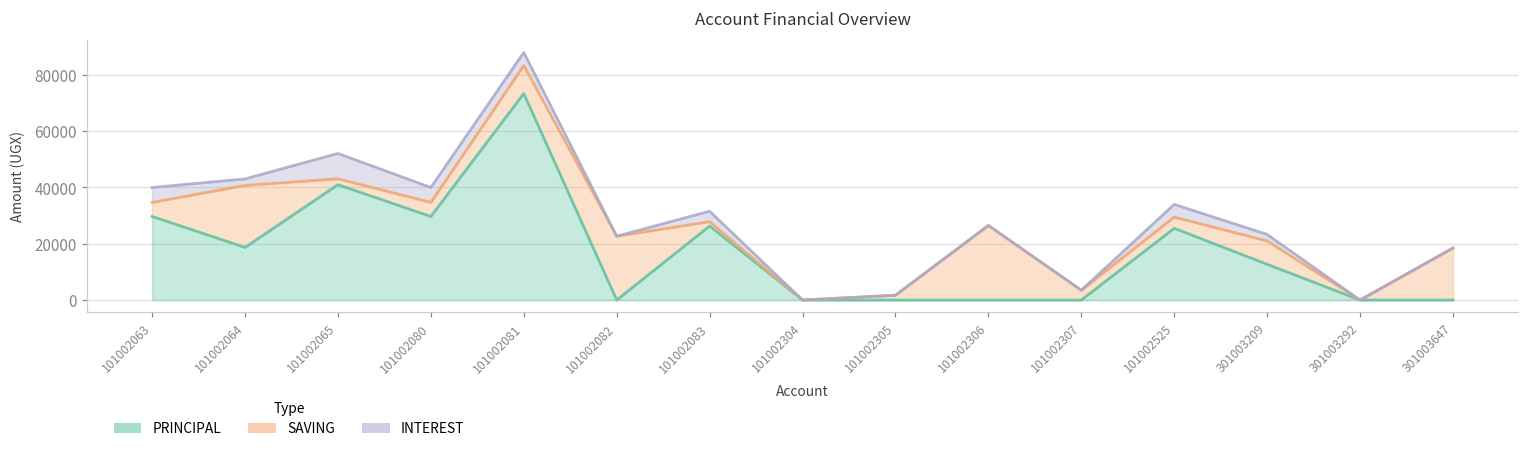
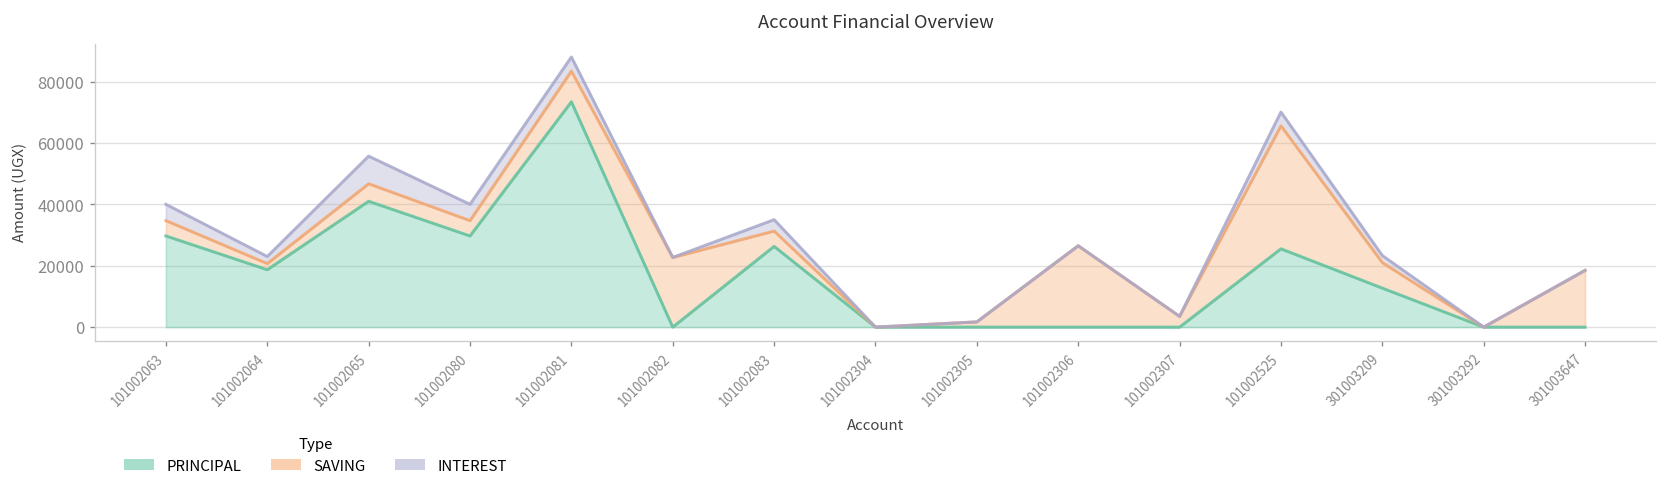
  {
    "SAVING": {
      "101002063": 5000,
-     "101002064": 22000,
-     "101002065": 2000,
+     "101002064": 2000,
+     "101002065": 6000,
      "101002080": 5000,
      "101002081": 10000,
-     "101002083": 2000,
-     "101002525": 4000,
+     "101002083": 5000,
+     "101002525": 40000,
      "301003209": 8000
    }
  }
